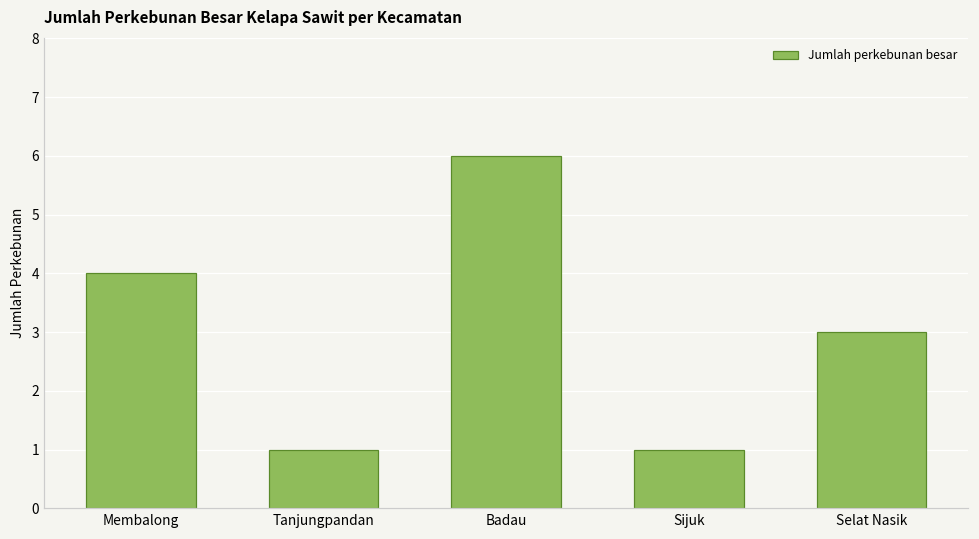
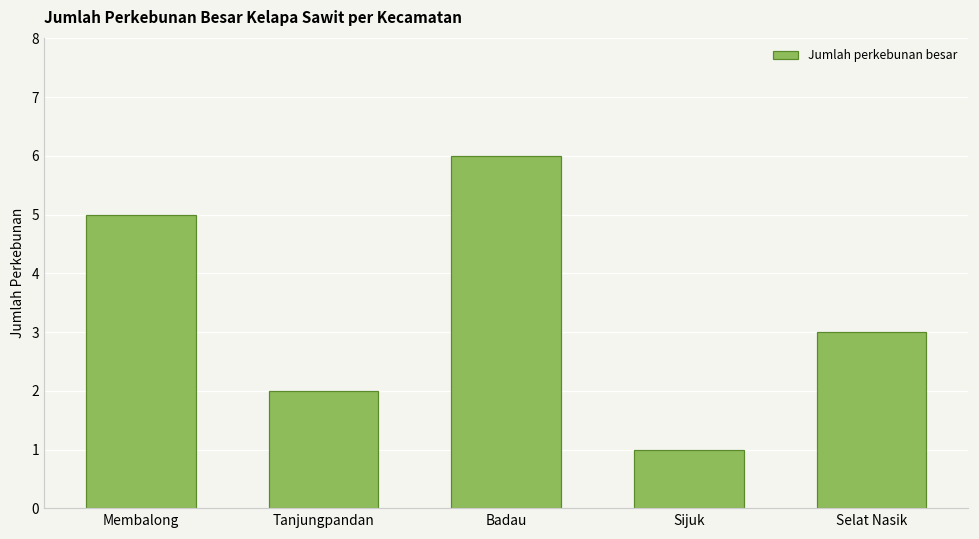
  {
-   "Membalong": 4,
-   "Tanjungpandan": 1,
+   "Membalong": 5,
+   "Tanjungpandan": 2,
    "Badau": 6,
    "Sijuk": 1,
    "Selat Nasik": 3
  }
